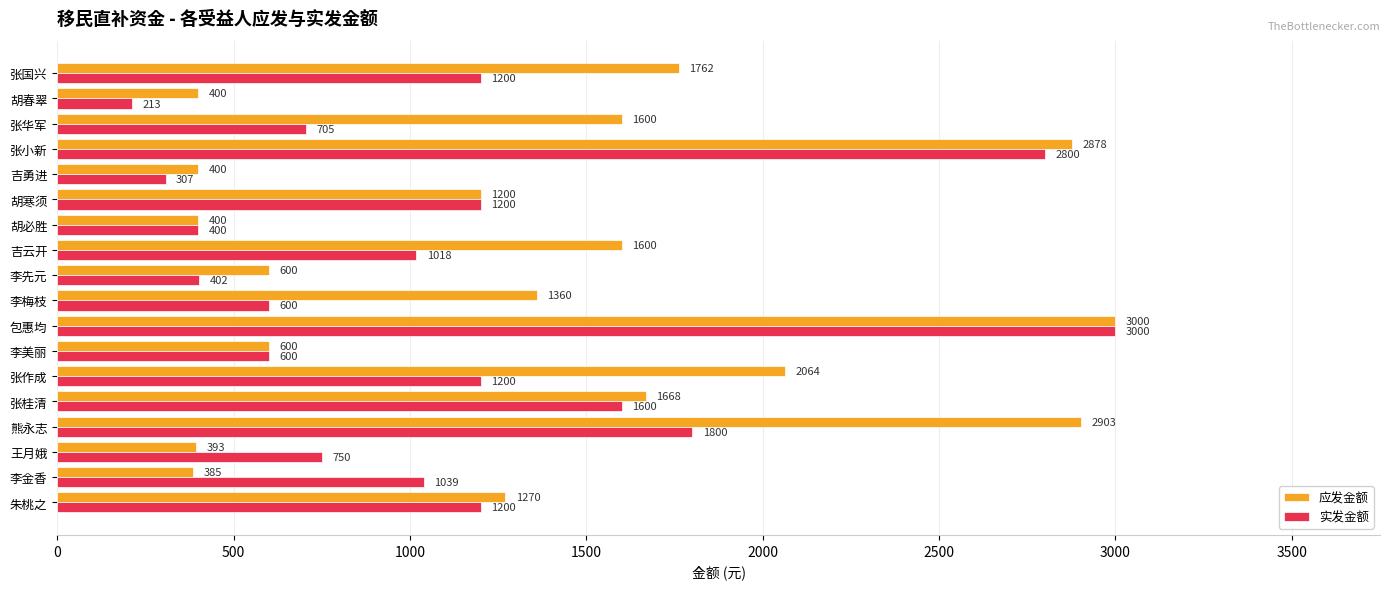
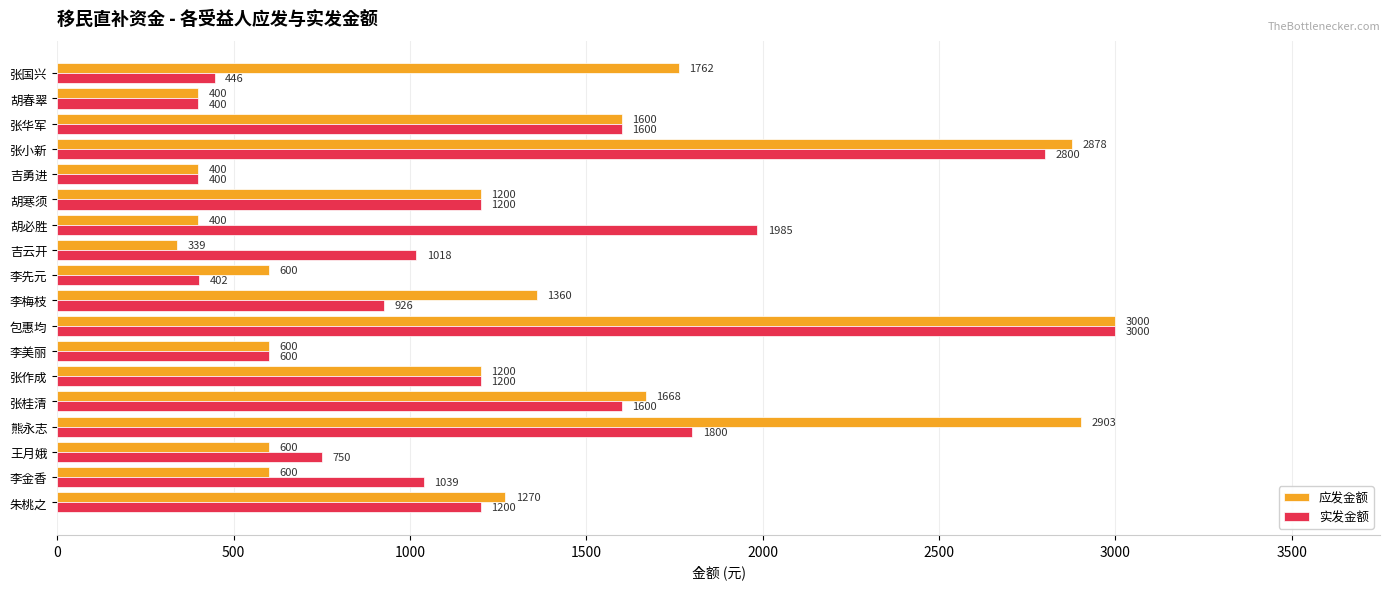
  {
    "应发金额": {
      "张国兴": 1762,
      "胡春翠": 400,
      "张华军": 1600,
      "张小新": 2878,
      "吉勇进": 400,
      "胡寒须": 1200,
      "胡必胜": 400,
-     "吉云开": 1600,
+     "吉云开": 339,
      "李先元": 600,
      "李梅枝": 1360,
      "包惠均": 3000,
      "李美丽": 600,
-     "张作成": 2064,
+     "张作成": 1200,
      "张桂清": 1668,
      "熊永志": 2903,
-     "王月娥": 393,
-     "李金香": 385,
+     "王月娥": 600,
+     "李金香": 600,
      "朱桃之": 1270
    },
    "实发金额": {
-     "张国兴": 1200,
-     "胡春翠": 213,
-     "张华军": 705,
+     "张国兴": 446,
+     "胡春翠": 400,
+     "张华军": 1600,
      "张小新": 2800,
-     "吉勇进": 307,
+     "吉勇进": 400,
      "胡寒须": 1200,
-     "胡必胜": 400,
+     "胡必胜": 1985,
      "吉云开": 1018,
      "李先元": 402,
-     "李梅枝": 600,
+     "李梅枝": 926,
      "包惠均": 3000,
      "李美丽": 600,
      "张作成": 1200,
      "张桂清": 1600,
      "熊永志": 1800,
      "王月娥": 750,
      "李金香": 1039,
      "朱桃之": 1200
    }
  }
